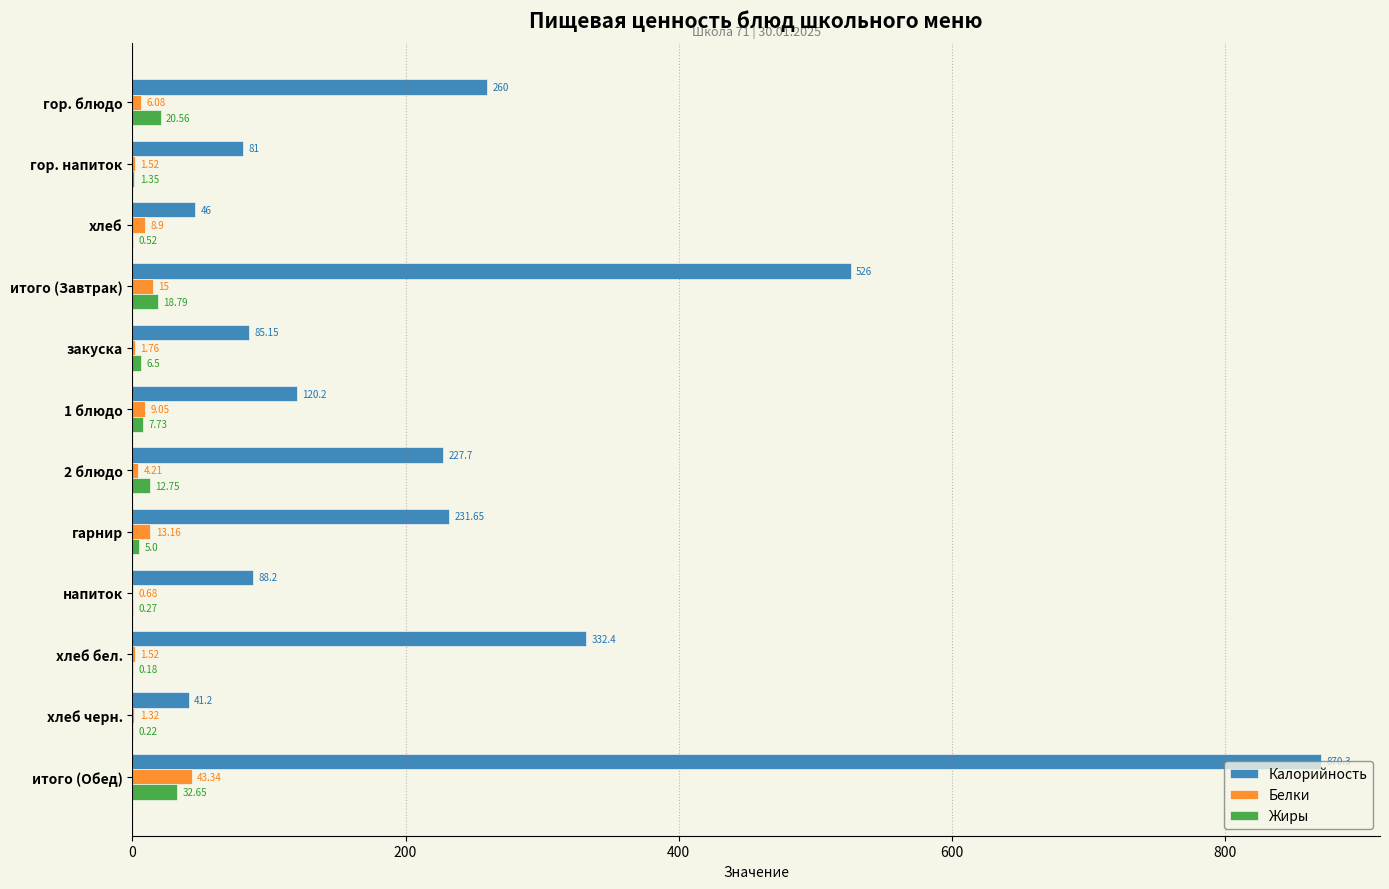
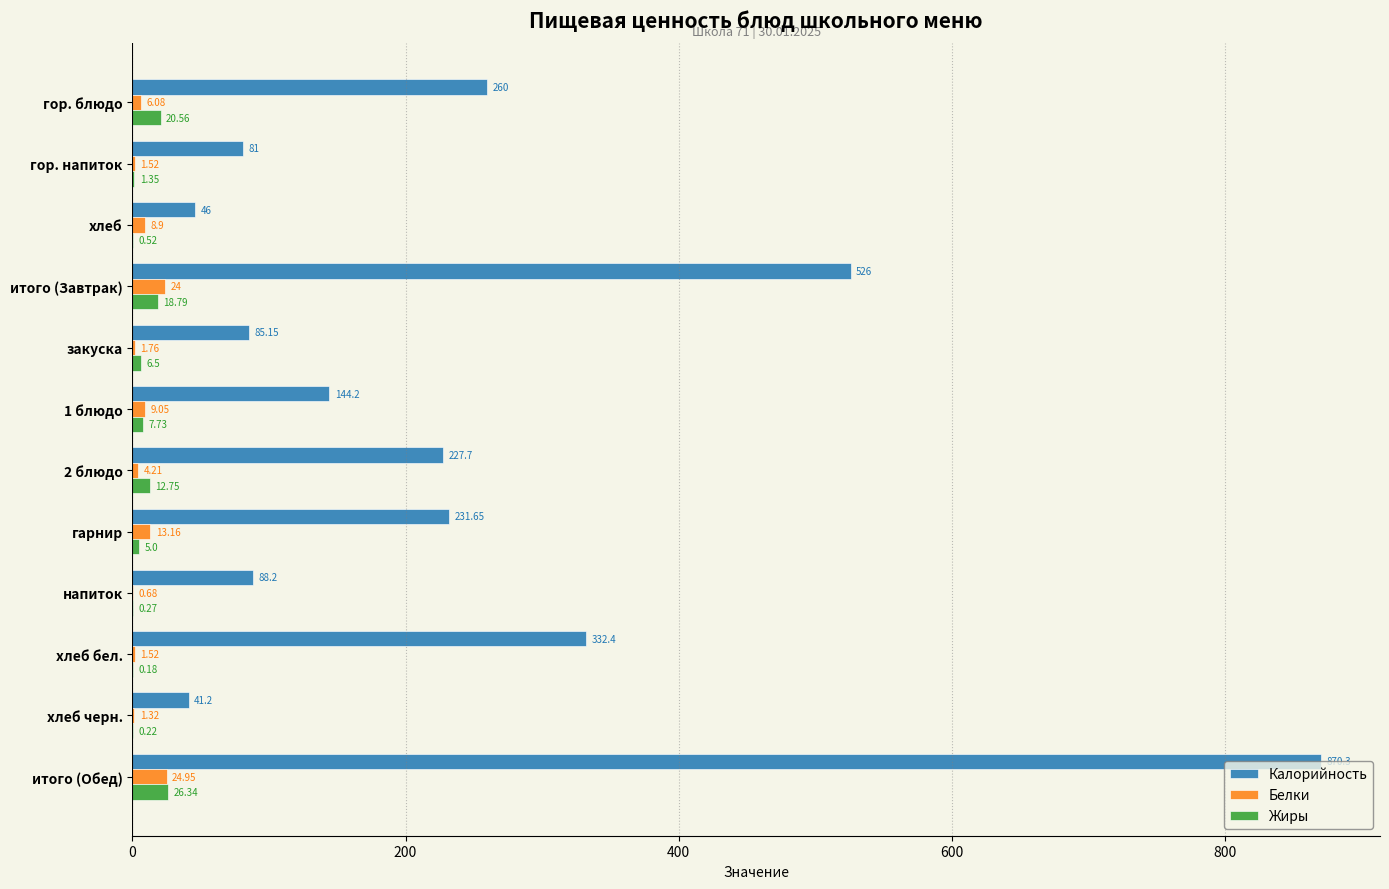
  {
    "Калорийность": {
      "гор. блюдо": 260,
      "гор. напиток": 81,
      "хлеб": 46,
      "итого (Завтрак)": 526,
      "закуска": 85.15,
-     "1 блюдо": 120.2,
+     "1 блюдо": 144.2,
      "2 блюдо": 227.7,
      "гарнир": 231.65,
      "напиток": 88.2,
      "хлеб бел.": 332.4,
      "хлеб черн.": 41.2
    },
    "Белки": {
      "гор. блюдо": 6.08,
      "гор. напиток": 1.52,
      "хлеб": 8.9,
-     "итого (Завтрак)": 15,
+     "итого (Завтрак)": 24,
      "закуска": 1.76,
      "1 блюдо": 9.05,
      "2 блюдо": 4.21,
      "гарнир": 13.16,
      "напиток": 0.68,
      "хлеб бел.": 1.52,
      "хлеб черн.": 1.32,
-     "итого (Обед)": 43.34
+     "итого (Обед)": 24.95
    },
    "Жиры": {
      "гор. блюдо": 20.56,
      "гор. напиток": 1.35,
      "хлеб": 0.52,
      "итого (Завтрак)": 18.79,
      "закуска": 6.5,
      "1 блюдо": 7.73,
      "2 блюдо": 12.75,
      "гарнир": 5.0,
      "напиток": 0.27,
      "хлеб бел.": 0.18,
      "хлеб черн.": 0.22,
-     "итого (Обед)": 32.65
+     "итого (Обед)": 26.34
    }
  }
